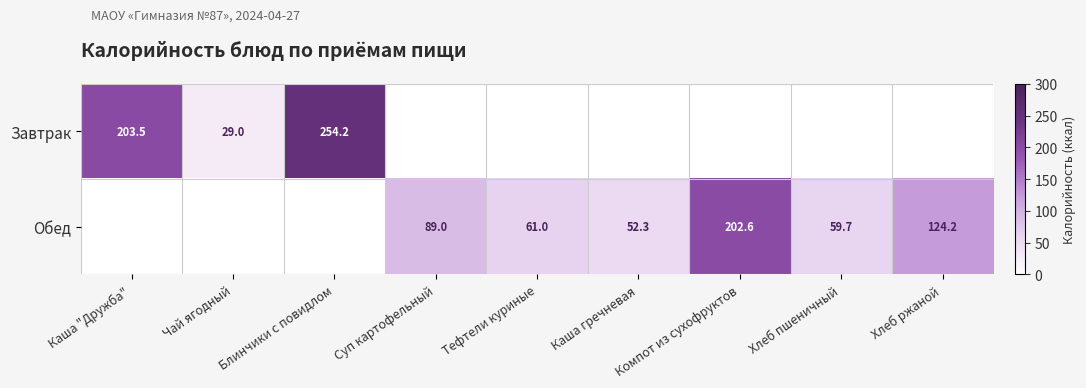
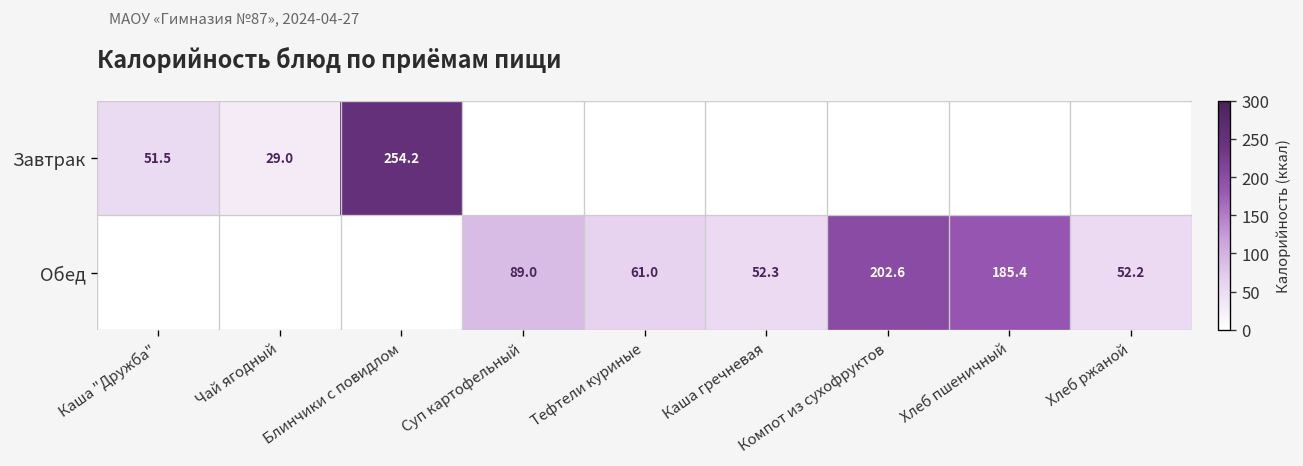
  {
    "Завтрак": {
-     "Каша \"Дружба\"": 203.5,
+     "Каша \"Дружба\"": 51.5,
      "Чай ягодный": 29.0,
      "Блинчики с повидлом": 254.2
    },
    "Обед": {
      "Суп картофельный": 89.0,
      "Тефтели куриные": 61.0,
      "Каша гречневая": 52.3,
      "Компот из сухофруктов": 202.6,
-     "Хлеб пшеничный": 59.7,
-     "Хлеб ржаной": 124.2
+     "Хлеб пшеничный": 185.4,
+     "Хлеб ржаной": 52.2
    }
  }
